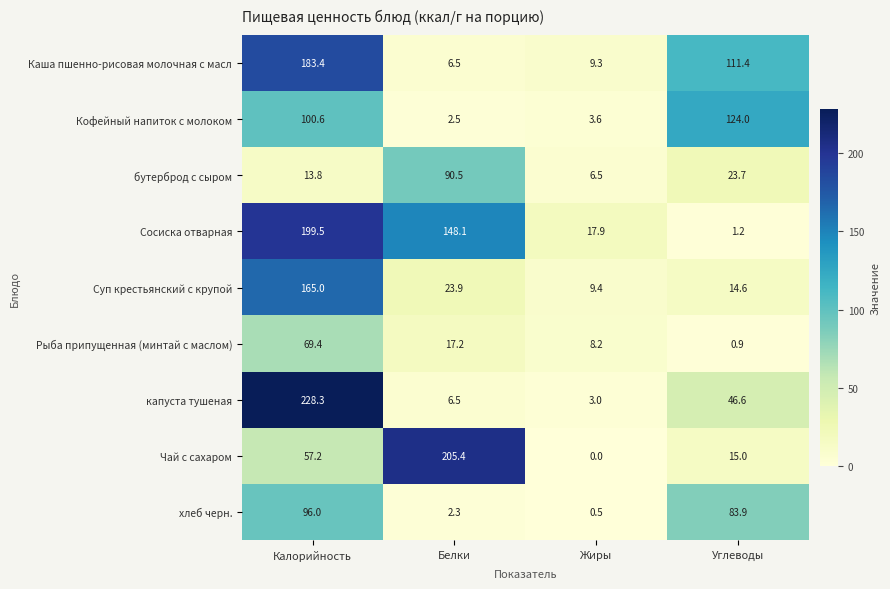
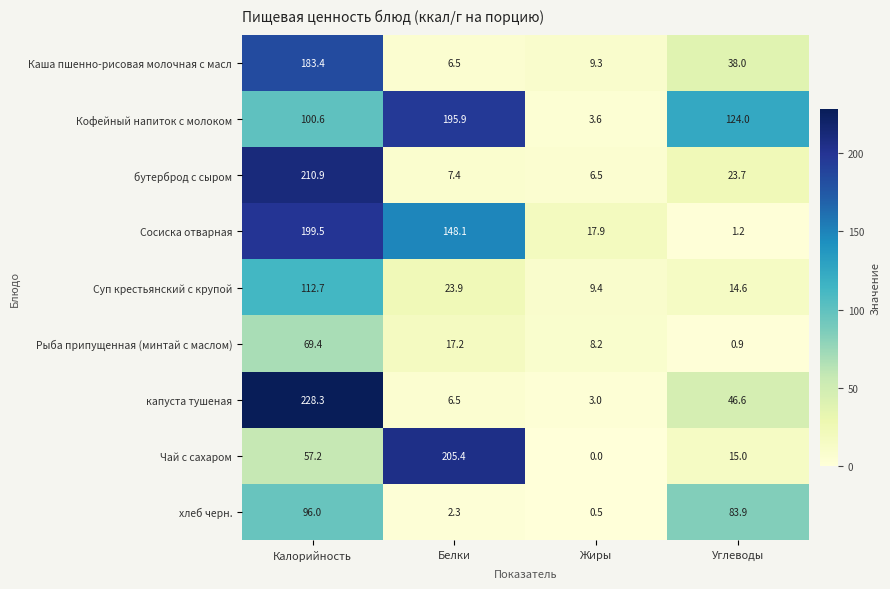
  {
    "Каша пшенно-рисовая молочная с масл": {
      "Калорийность": 183.4,
      "Белки": 6.5,
      "Жиры": 9.3,
-     "Углеводы": 111.4
+     "Углеводы": 38.0
    },
    "Кофейный напиток с молоком": {
      "Калорийность": 100.6,
-     "Белки": 2.5,
+     "Белки": 195.9,
      "Жиры": 3.6,
      "Углеводы": 124.0
    },
    "бутерброд с сыром": {
-     "Калорийность": 13.8,
-     "Белки": 90.5,
+     "Калорийность": 210.9,
+     "Белки": 7.4,
      "Жиры": 6.5,
      "Углеводы": 23.7
    },
    "Сосиска отварная": {
      "Калорийность": 199.5,
      "Белки": 148.1,
      "Жиры": 17.9,
      "Углеводы": 1.2
    },
    "Суп крестьянский с крупой": {
-     "Калорийность": 165.0,
+     "Калорийность": 112.7,
      "Белки": 23.9,
      "Жиры": 9.4,
      "Углеводы": 14.6
    },
    "Рыба припущенная (минтай с маслом)": {
      "Калорийность": 69.4,
      "Белки": 17.2,
      "Жиры": 8.2,
      "Углеводы": 0.9
    },
    "капуста тушеная": {
      "Калорийность": 228.3,
      "Белки": 6.5,
      "Жиры": 3.0,
      "Углеводы": 46.6
    },
    "Чай с сахаром": {
      "Калорийность": 57.2,
      "Белки": 205.4,
      "Жиры": 0.0,
      "Углеводы": 15.0
    },
    "хлеб черн.": {
      "Калорийность": 96.0,
      "Белки": 2.3,
      "Жиры": 0.5,
      "Углеводы": 83.9
    }
  }
